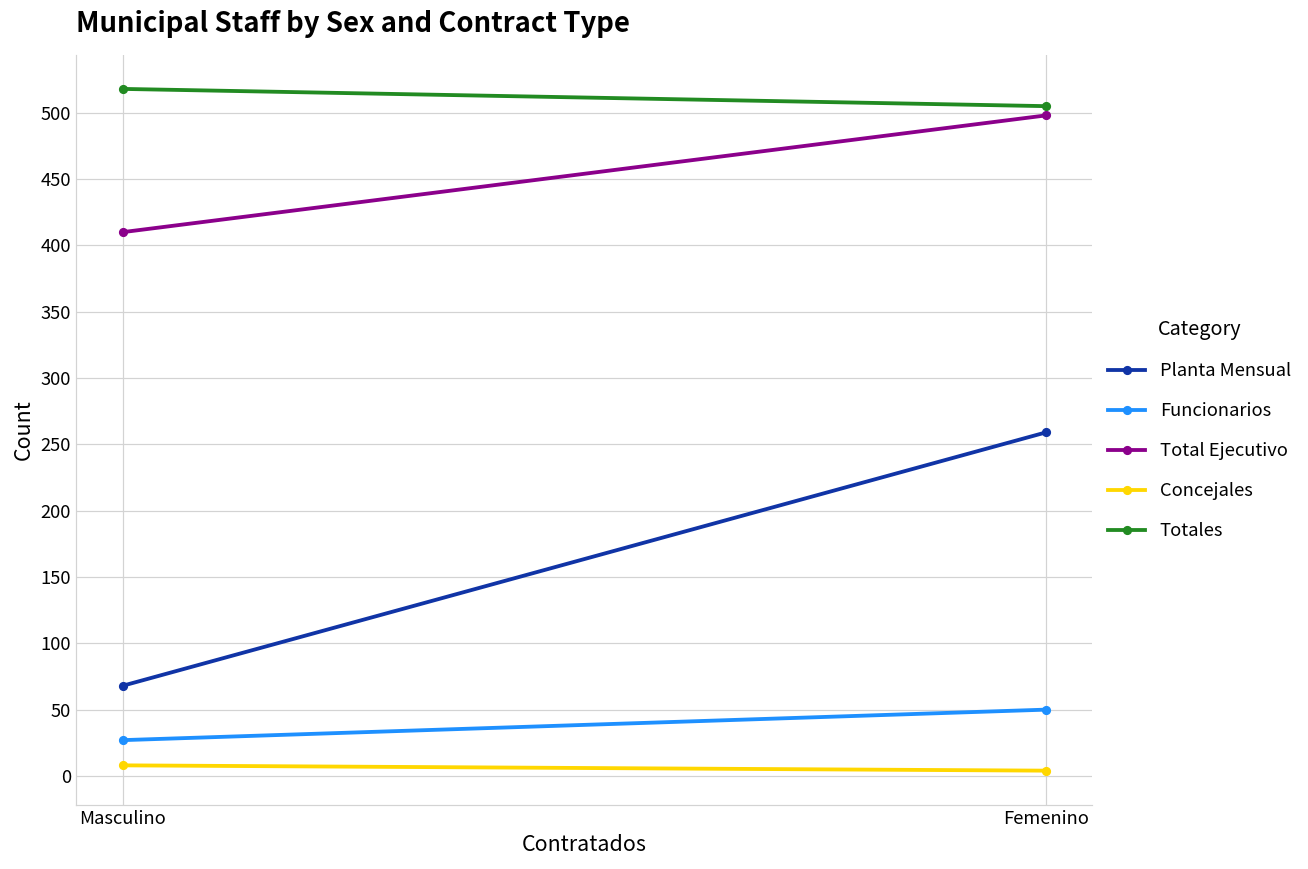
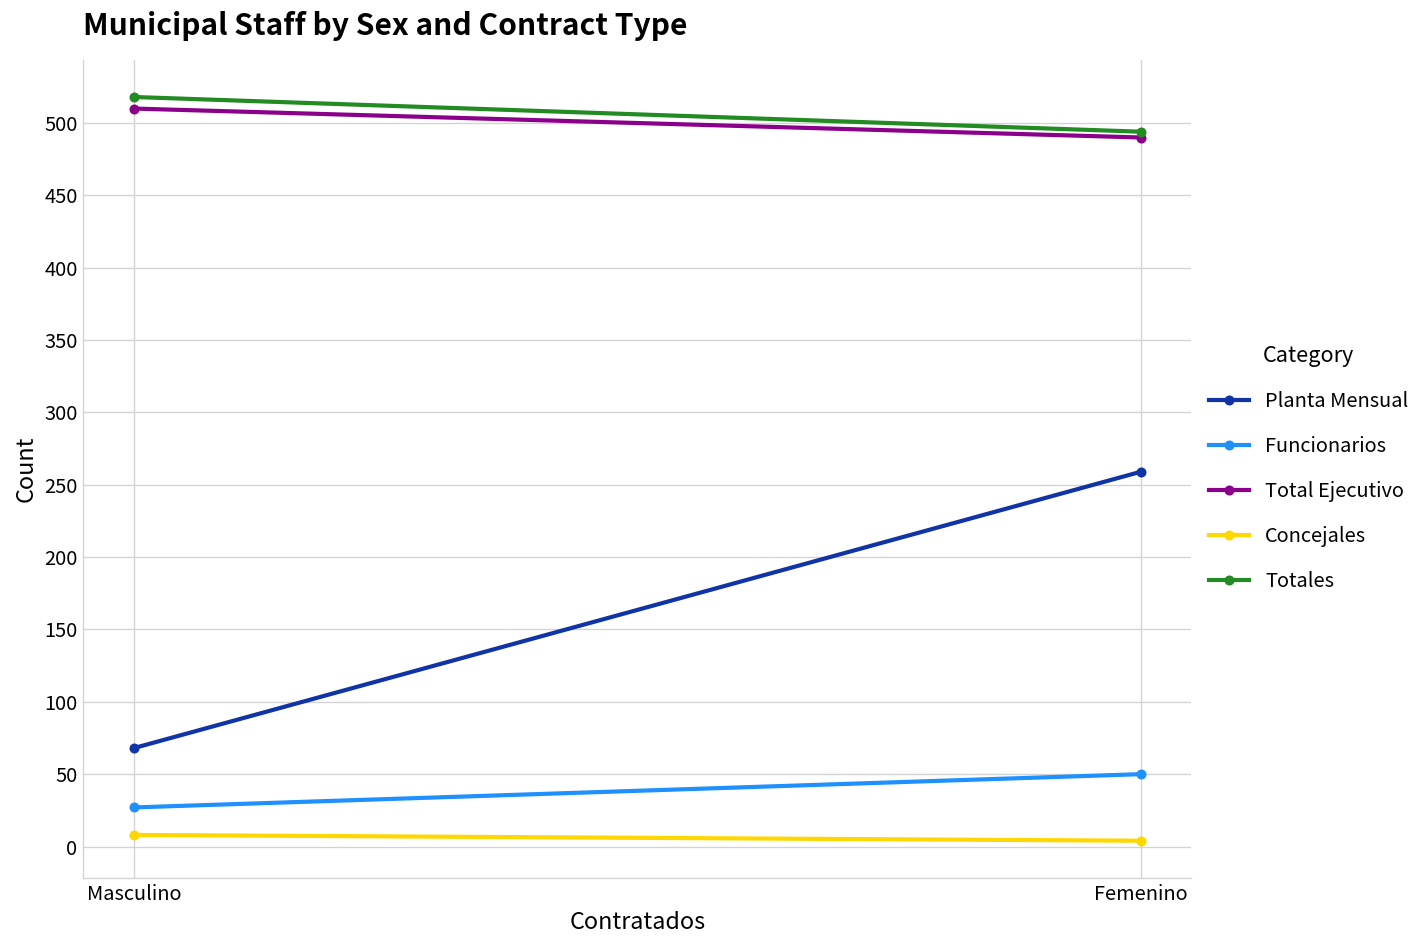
  {
    "Planta Mensual": {
      "Masculino": 68,
      "Femenino": 259
    },
    "Funcionarios": {
      "Masculino": 27,
      "Femenino": 50
    },
    "Total Ejecutivo": {
-     "Masculino": 410,
-     "Femenino": 498
+     "Masculino": 510,
+     "Femenino": 490
    },
    "Concejales": {
      "Masculino": 8,
      "Femenino": 4
    },
    "Totales": {
      "Masculino": 518,
-     "Femenino": 505
+     "Femenino": 494
    }
  }
